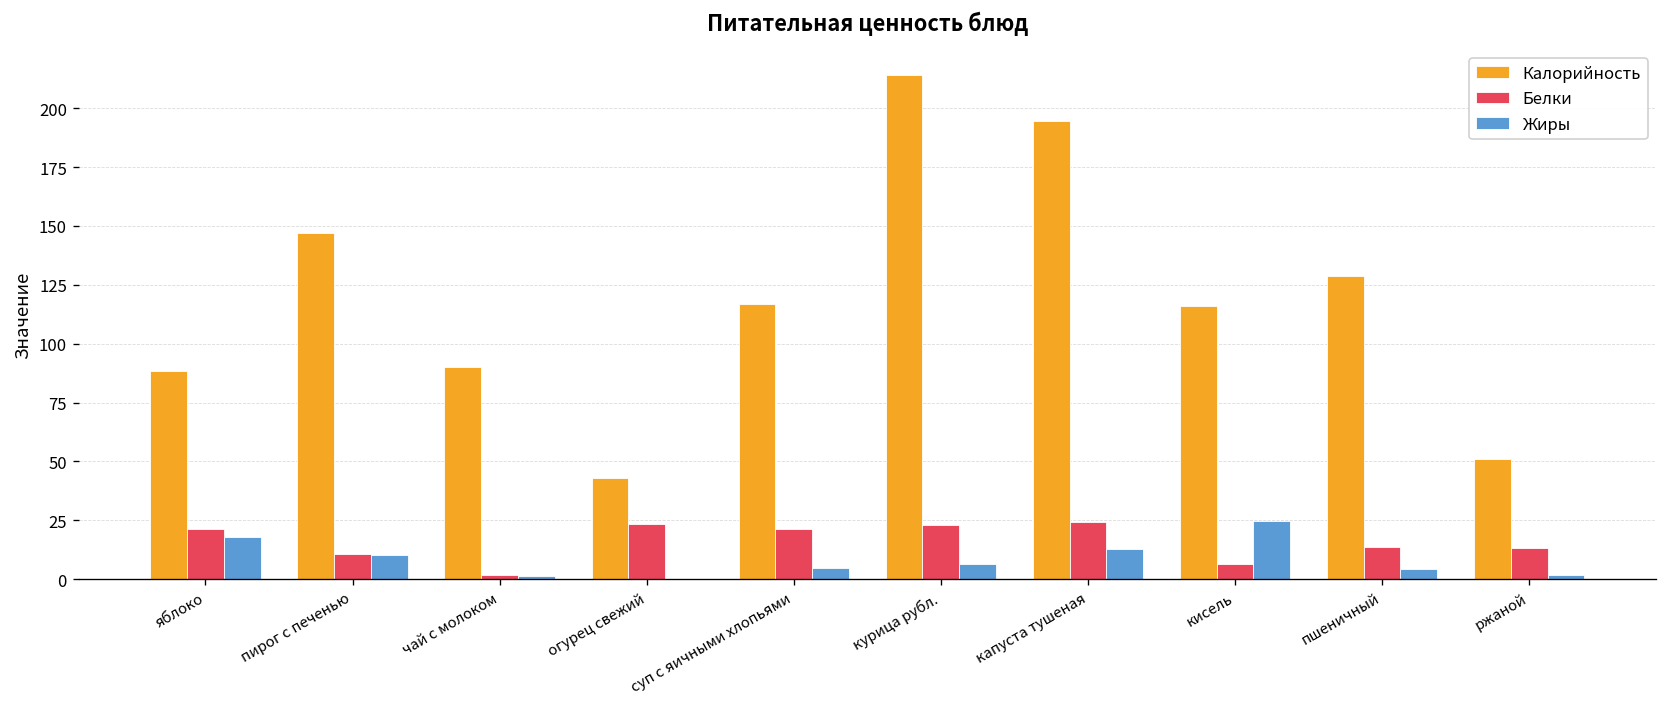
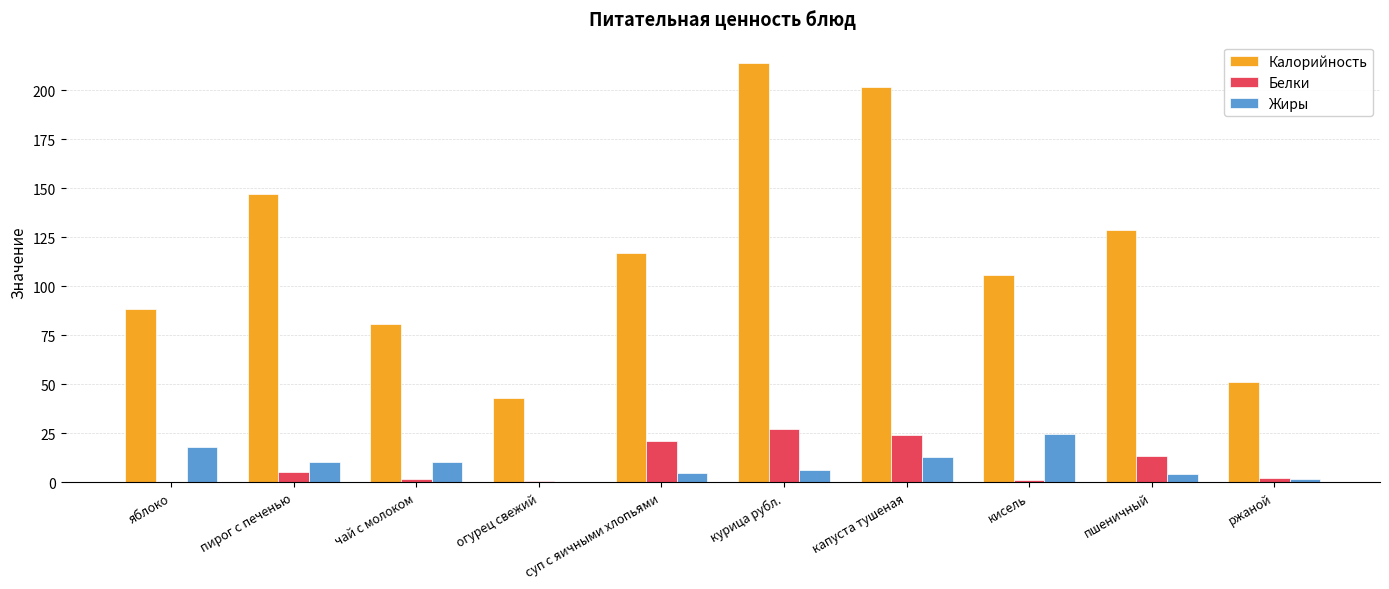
  {
    "Калорийность": {
      "яблоко": 89,
      "пирог с печенью": 147,
-     "чай с молоком": 90,
+     "чай с молоком": 81,
      "огурец свежий": 43,
      "суп с яичными хлопьями": 117,
      "курица рубл.": 214,
-     "капуста тушеная": 195,
-     "кисель": 116,
+     "капуста тушеная": 202,
+     "кисель": 106,
      "пшеничный": 129,
      "ржаной": 51
    },
    "Белки": {
-     "яблоко": 21,
-     "пирог с печенью": 11,
+     "яблоко": 0,
+     "пирог с печенью": 5,
      "чай с молоком": 2,
-     "огурец свежий": 24,
+     "огурец свежий": 0,
      "суп с яичными хлопьями": 21,
-     "курица рубл.": 23,
+     "курица рубл.": 27,
      "капуста тушеная": 24,
-     "кисель": 6,
+     "кисель": 1,
      "пшеничный": 13,
-     "ржаной": 13
+     "ржаной": 2
    },
    "Жиры": {
      "яблоко": 18,
      "пирог с печенью": 10,
-     "чай с молоком": 1,
+     "чай с молоком": 11,
      "суп с яичными хлопьями": 5,
      "курица рубл.": 6,
      "капуста тушеная": 13,
      "кисель": 25,
      "пшеничный": 4,
      "ржаной": 2
    }
  }
